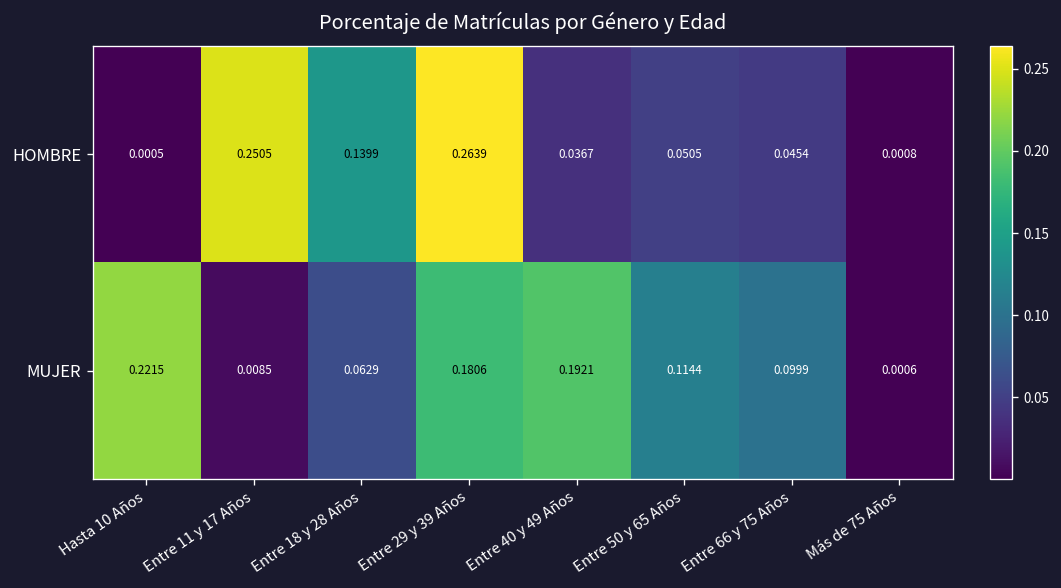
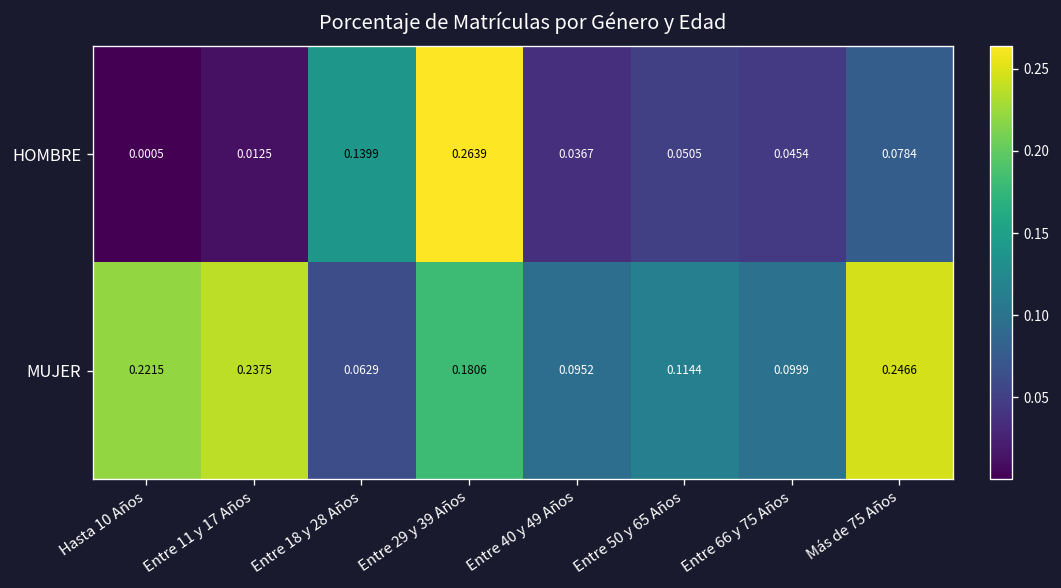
  {
    "HOMBRE": {
      "Hasta 10 Años": 0.0005,
-     "Entre 11 y 17 Años": 0.2505,
+     "Entre 11 y 17 Años": 0.0125,
      "Entre 18 y 28 Años": 0.1399,
      "Entre 29 y 39 Años": 0.2639,
      "Entre 40 y 49 Años": 0.0367,
      "Entre 50 y 65 Años": 0.0505,
      "Entre 66 y 75 Años": 0.0454,
-     "Más de 75 Años": 0.0008
+     "Más de 75 Años": 0.0784
    },
    "MUJER": {
      "Hasta 10 Años": 0.2215,
-     "Entre 11 y 17 Años": 0.0085,
+     "Entre 11 y 17 Años": 0.2375,
      "Entre 18 y 28 Años": 0.0629,
      "Entre 29 y 39 Años": 0.1806,
-     "Entre 40 y 49 Años": 0.1921,
+     "Entre 40 y 49 Años": 0.0952,
      "Entre 50 y 65 Años": 0.1144,
      "Entre 66 y 75 Años": 0.0999,
-     "Más de 75 Años": 0.0006
+     "Más de 75 Años": 0.2466
    }
  }
